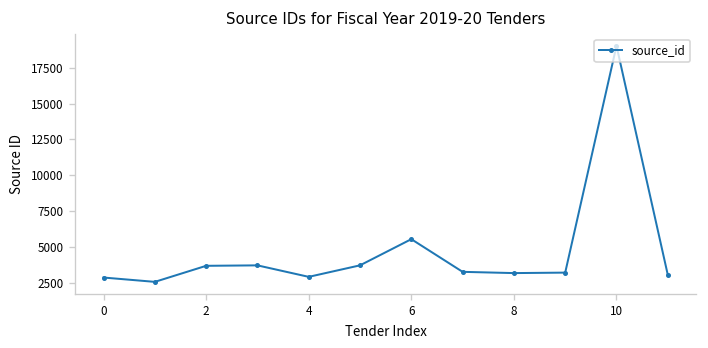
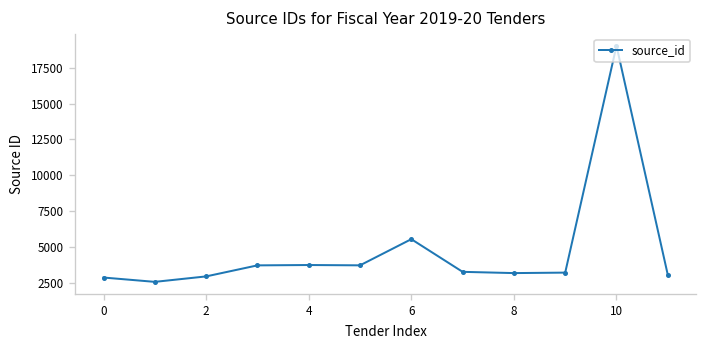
  {
    "0": 2900,
-   "2": 3700,
-   "4": 2900,
+   "2": 3000,
+   "4": 3800,
    "6": 5600,
    "8": 3200
  }
